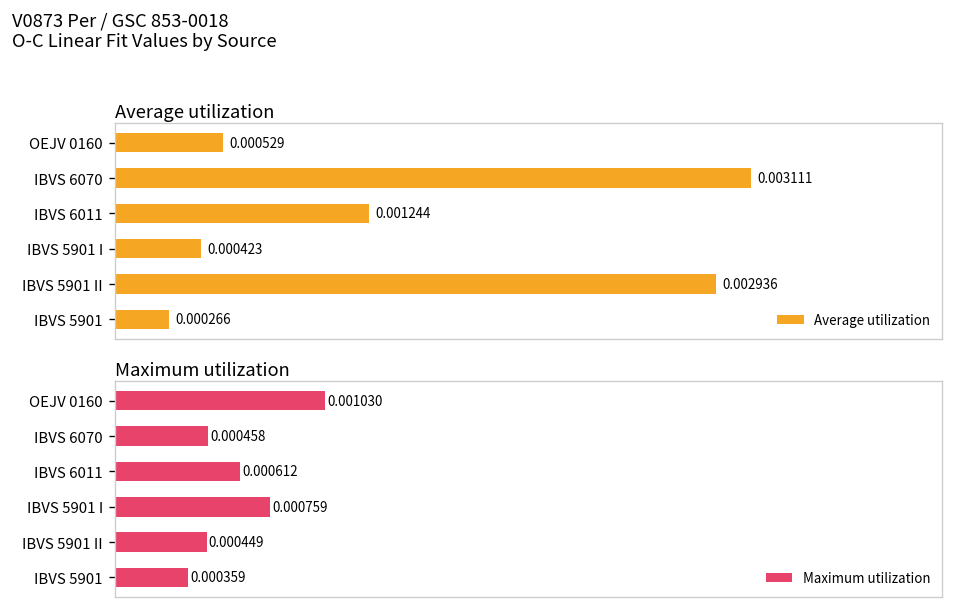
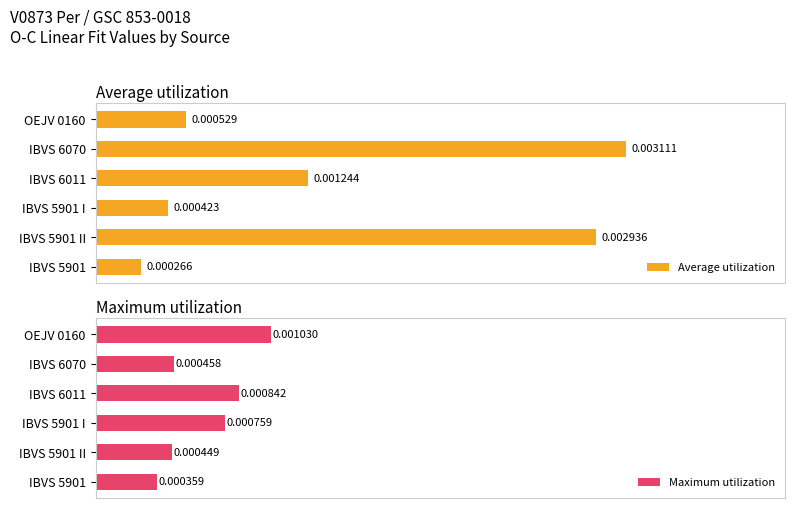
  {
    "Average utilization": {
      "OEJV 0160": 0.000529,
      "IBVS 6070": 0.003111,
      "IBVS 6011": 0.001244,
      "IBVS 5901 I": 0.000423,
      "IBVS 5901 II": 0.002936,
      "IBVS 5901": 0.000266
    },
    "Maximum utilization": {
      "OEJV 0160": 0.001030,
      "IBVS 6070": 0.000458,
-     "IBVS 6011": 0.000612,
+     "IBVS 6011": 0.000842,
      "IBVS 5901 I": 0.000759,
      "IBVS 5901 II": 0.000449,
      "IBVS 5901": 0.000359
    }
  }
